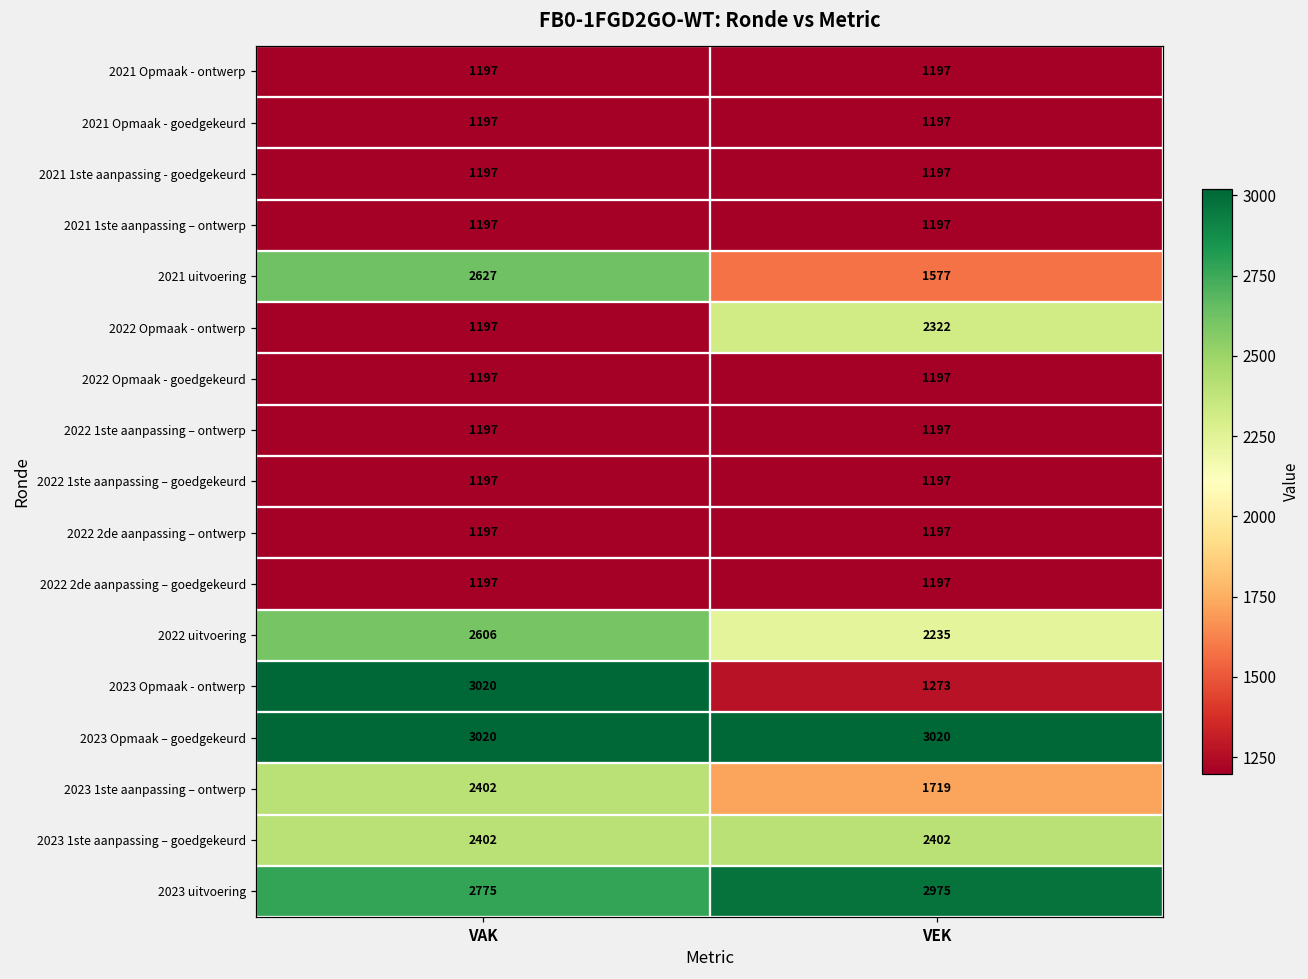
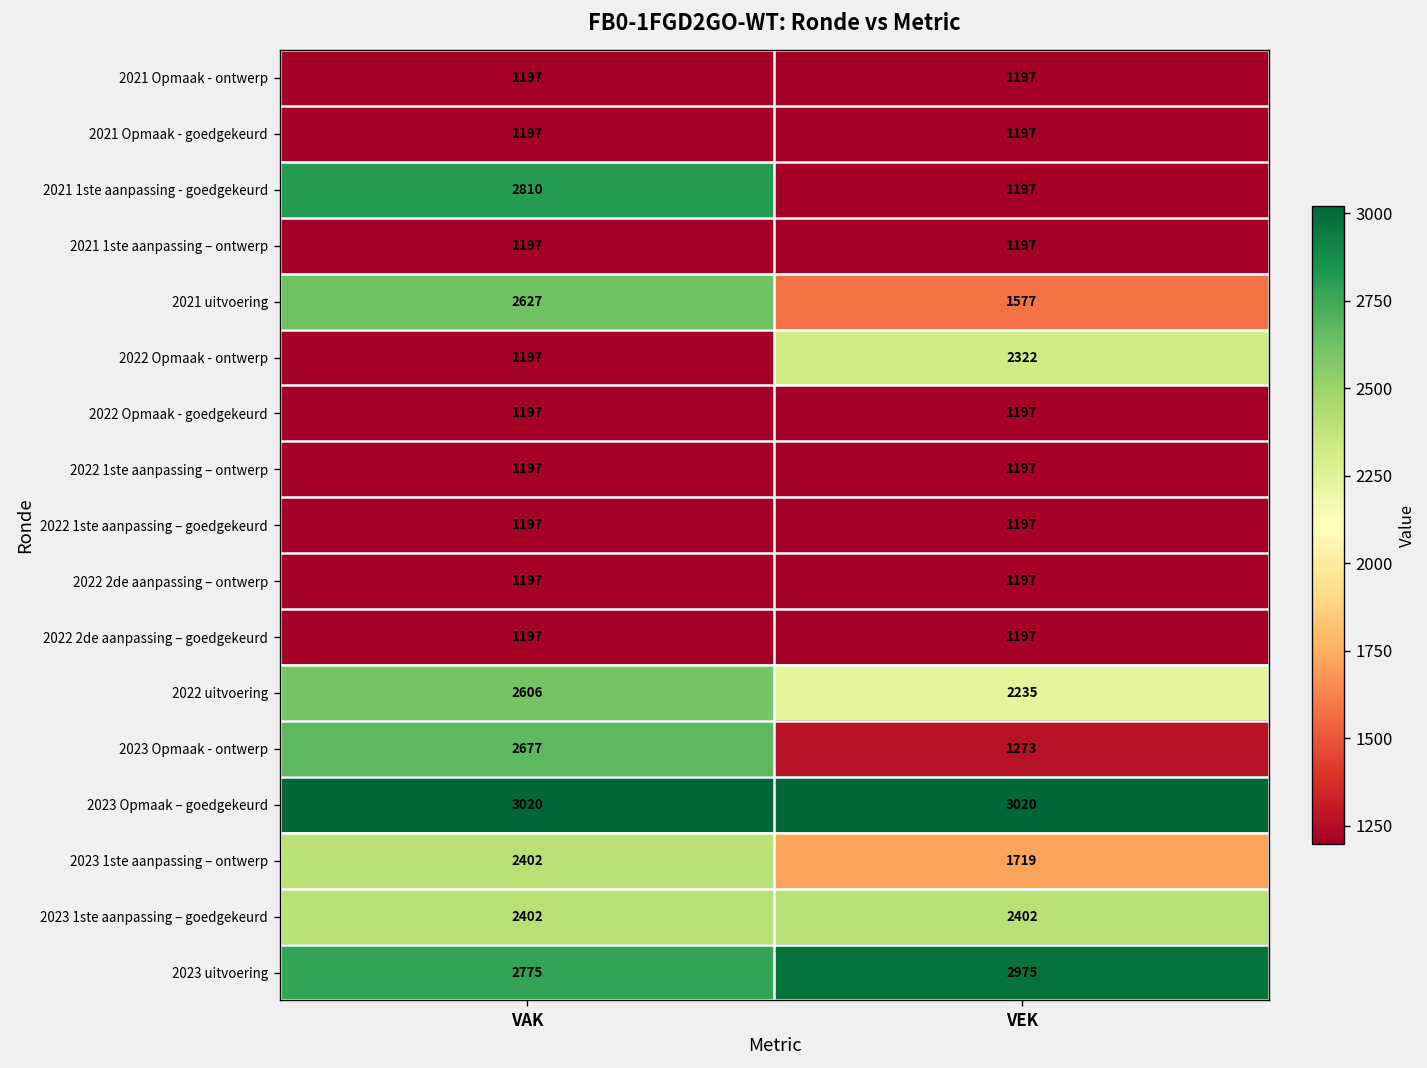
  {
    "2021 Opmaak - ontwerp": {
      "VAK": 1197,
      "VEK": 1197
    },
    "2021 Opmaak - goedgekeurd": {
      "VAK": 1197,
      "VEK": 1197
    },
    "2021 1ste aanpassing - goedgekeurd": {
-     "VAK": 1197,
+     "VAK": 2810,
      "VEK": 1197
    },
    "2021 1ste aanpassing – ontwerp": {
      "VAK": 1197,
      "VEK": 1197
    },
    "2021 uitvoering": {
      "VAK": 2627,
      "VEK": 1577
    },
    "2022 Opmaak - ontwerp": {
      "VAK": 1197,
      "VEK": 2322
    },
    "2022 Opmaak - goedgekeurd": {
      "VAK": 1197,
      "VEK": 1197
    },
    "2022 1ste aanpassing – ontwerp": {
      "VAK": 1197,
      "VEK": 1197
    },
    "2022 1ste aanpassing – goedgekeurd": {
      "VAK": 1197,
      "VEK": 1197
    },
    "2022 2de aanpassing – ontwerp": {
      "VAK": 1197,
      "VEK": 1197
    },
    "2022 2de aanpassing – goedgekeurd": {
      "VAK": 1197,
      "VEK": 1197
    },
    "2022 uitvoering": {
      "VAK": 2606,
      "VEK": 2235
    },
    "2023 Opmaak - ontwerp": {
-     "VAK": 3020,
+     "VAK": 2677,
      "VEK": 1273
    },
    "2023 Opmaak – goedgekeurd": {
      "VAK": 3020,
      "VEK": 3020
    },
    "2023 1ste aanpassing – ontwerp": {
      "VAK": 2402,
      "VEK": 1719
    },
    "2023 1ste aanpassing – goedgekeurd": {
      "VAK": 2402,
      "VEK": 2402
    },
    "2023 uitvoering": {
      "VAK": 2775,
      "VEK": 2975
    }
  }
